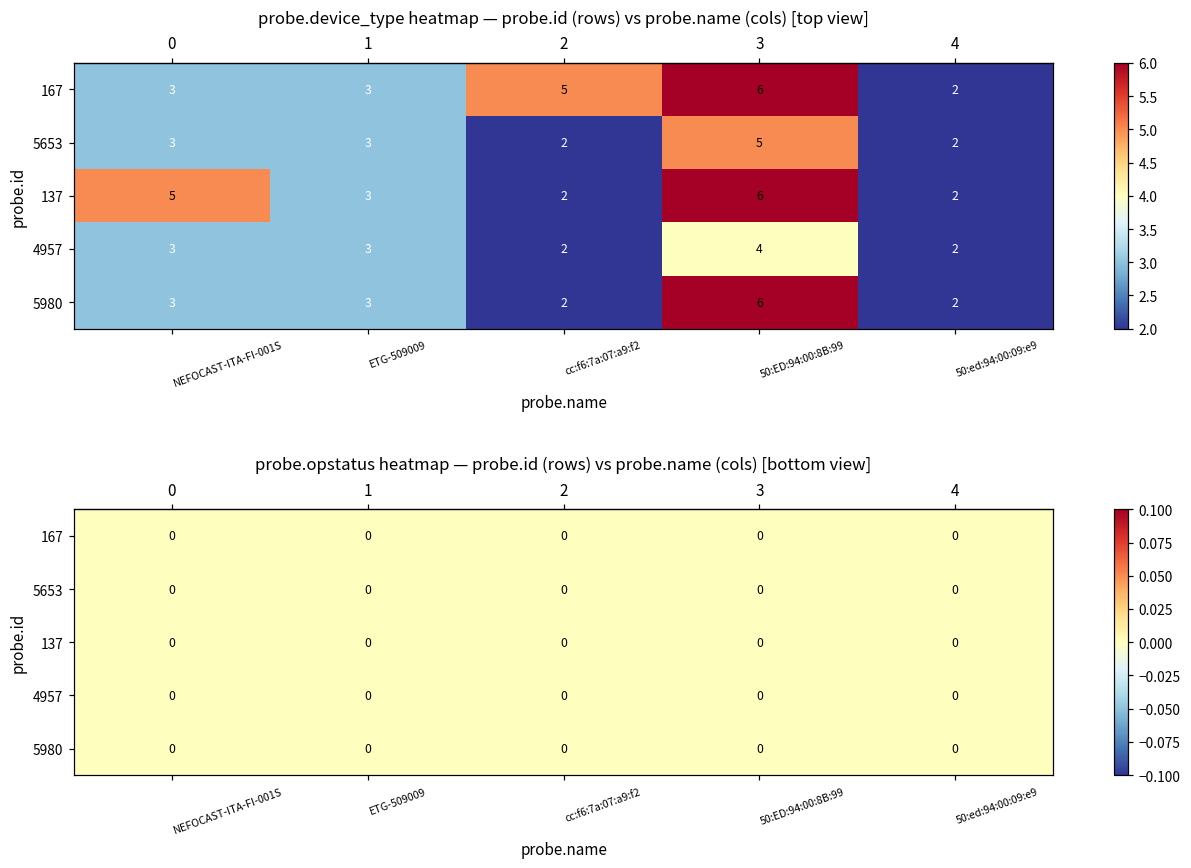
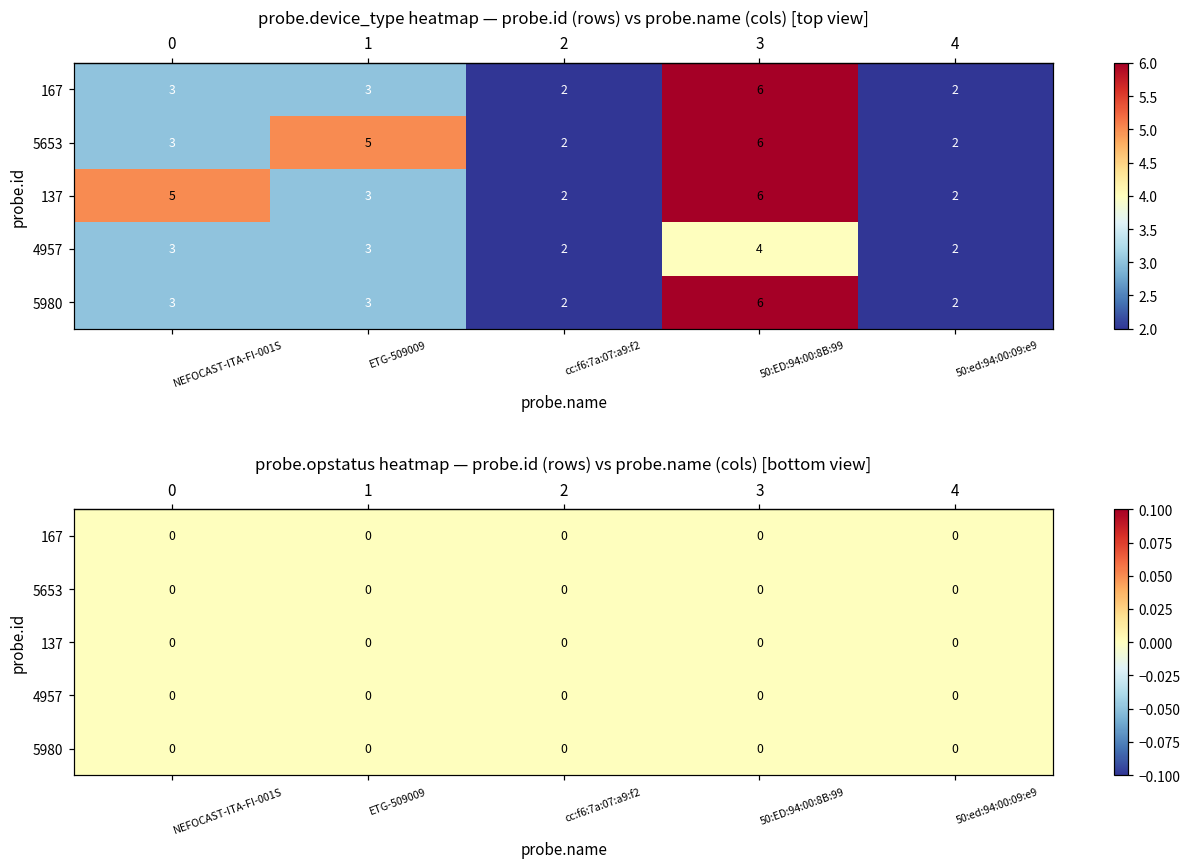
  {
    "probe.device_type heatmap — probe.id (rows) vs probe.name (cols) [top view]": {
      "167": {
        "NEFOCAST-ITA-FI-001S": 3,
        "ETG-509009": 3,
-       "cc:f6:7a:07:a9:f2": 5,
+       "cc:f6:7a:07:a9:f2": 2,
        "50:ED:94:00:8B:99": 6,
        "50:ed:94:00:09:e9": 2
      },
      "5653": {
        "NEFOCAST-ITA-FI-001S": 3,
-       "ETG-509009": 3,
+       "ETG-509009": 5,
        "cc:f6:7a:07:a9:f2": 2,
-       "50:ED:94:00:8B:99": 5,
+       "50:ED:94:00:8B:99": 6,
        "50:ed:94:00:09:e9": 2
      },
      "137": {
        "NEFOCAST-ITA-FI-001S": 5,
        "ETG-509009": 3,
        "cc:f6:7a:07:a9:f2": 2,
        "50:ED:94:00:8B:99": 6,
        "50:ed:94:00:09:e9": 2
      },
      "4957": {
        "NEFOCAST-ITA-FI-001S": 3,
        "ETG-509009": 3,
        "cc:f6:7a:07:a9:f2": 2,
        "50:ED:94:00:8B:99": 4,
        "50:ed:94:00:09:e9": 2
      },
      "5980": {
        "NEFOCAST-ITA-FI-001S": 3,
        "ETG-509009": 3,
        "cc:f6:7a:07:a9:f2": 2,
        "50:ED:94:00:8B:99": 6,
        "50:ed:94:00:09:e9": 2
      }
    },
    "probe.opstatus heatmap — probe.id (rows) vs probe.name (cols) [bottom view]": {
      "167": {
        "NEFOCAST-ITA-FI-001S": 0,
        "ETG-509009": 0,
        "cc:f6:7a:07:a9:f2": 0,
        "50:ED:94:00:8B:99": 0,
        "50:ed:94:00:09:e9": 0
      },
      "5653": {
        "NEFOCAST-ITA-FI-001S": 0,
        "ETG-509009": 0,
        "cc:f6:7a:07:a9:f2": 0,
        "50:ED:94:00:8B:99": 0,
        "50:ed:94:00:09:e9": 0
      },
      "137": {
        "NEFOCAST-ITA-FI-001S": 0,
        "ETG-509009": 0,
        "cc:f6:7a:07:a9:f2": 0,
        "50:ED:94:00:8B:99": 0,
        "50:ed:94:00:09:e9": 0
      },
      "4957": {
        "NEFOCAST-ITA-FI-001S": 0,
        "ETG-509009": 0,
        "cc:f6:7a:07:a9:f2": 0,
        "50:ED:94:00:8B:99": 0,
        "50:ed:94:00:09:e9": 0
      },
      "5980": {
        "NEFOCAST-ITA-FI-001S": 0,
        "ETG-509009": 0,
        "cc:f6:7a:07:a9:f2": 0,
        "50:ED:94:00:8B:99": 0,
        "50:ed:94:00:09:e9": 0
      }
    }
  }
